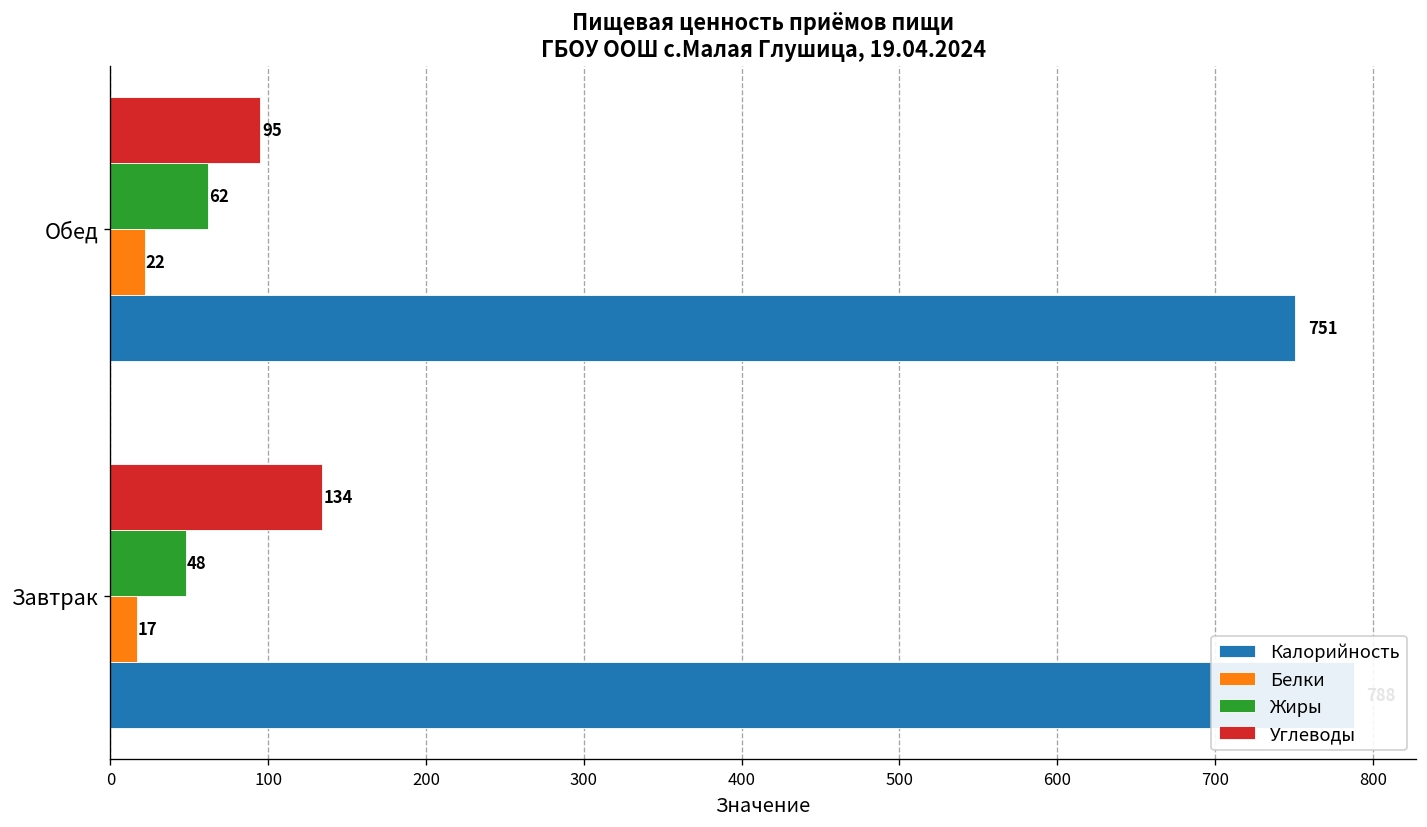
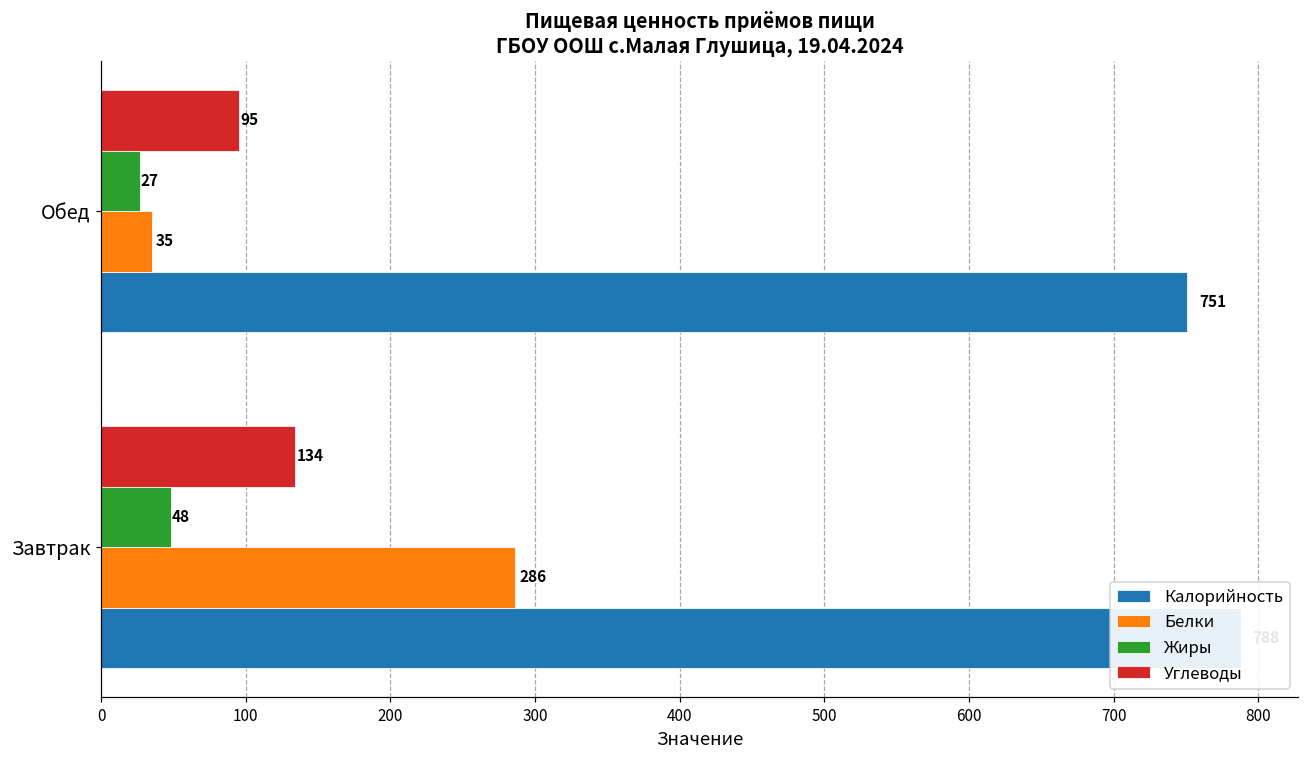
  {
    "Калорийность": {
      "Обед": 751
    },
    "Белки": {
-     "Обед": 22,
-     "Завтрак": 17
+     "Обед": 35,
+     "Завтрак": 286
    },
    "Жиры": {
-     "Обед": 62,
+     "Обед": 27,
      "Завтрак": 48
    },
    "Углеводы": {
      "Обед": 95,
      "Завтрак": 134
    }
  }
